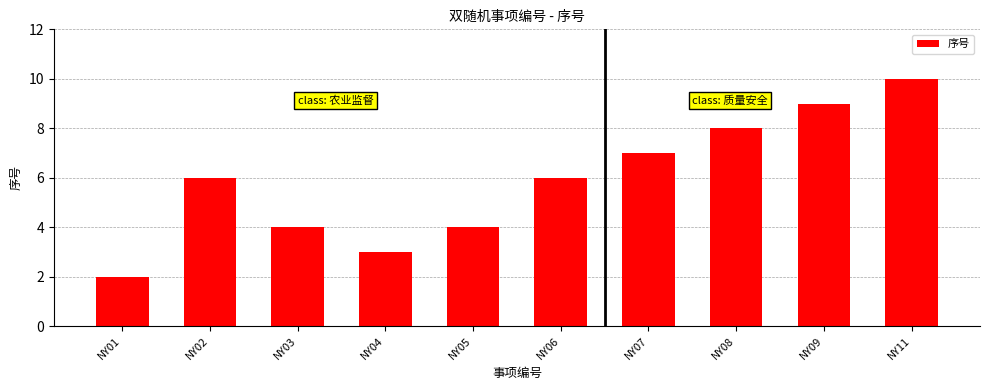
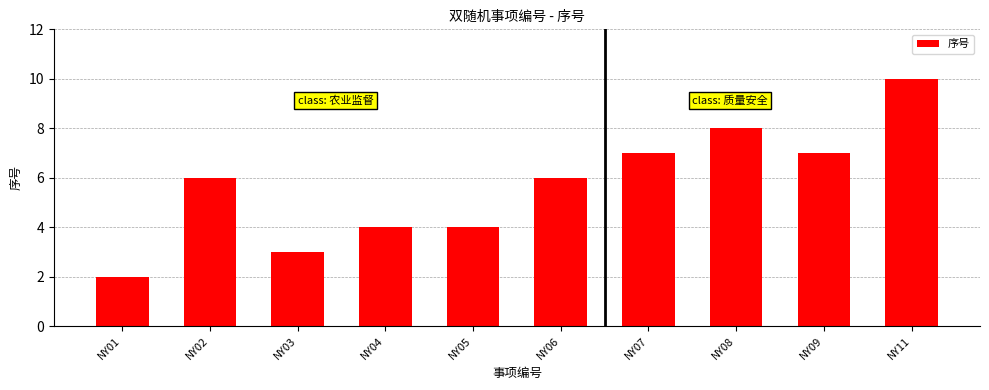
  {
    "NY01": 2,
    "NY02": 6,
-   "NY03": 4,
-   "NY04": 3,
+   "NY03": 3,
+   "NY04": 4,
    "NY05": 4,
    "NY06": 6,
    "NY07": 7,
    "NY08": 8,
-   "NY09": 9,
+   "NY09": 7,
    "NY11": 10
  }
